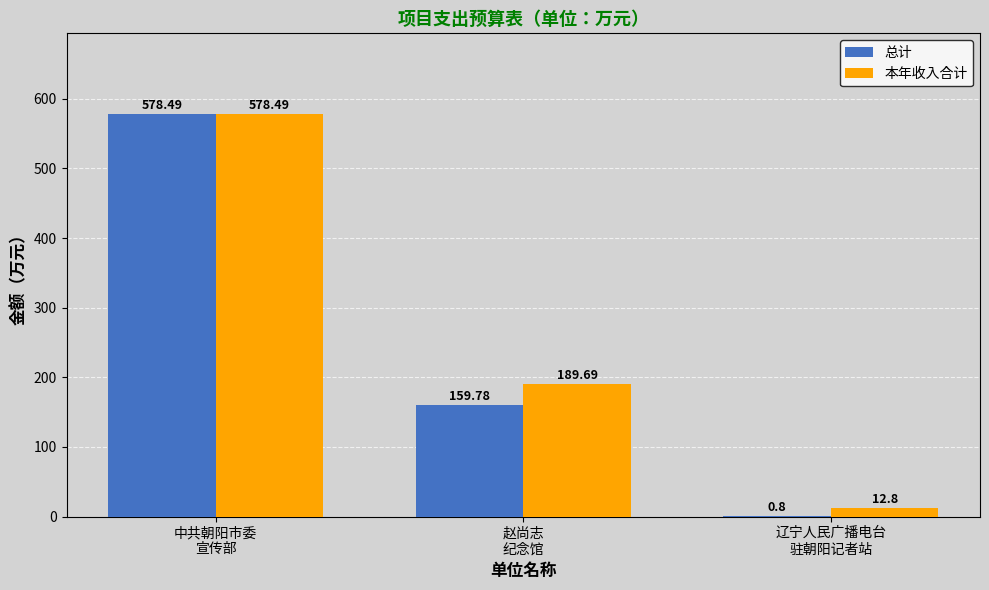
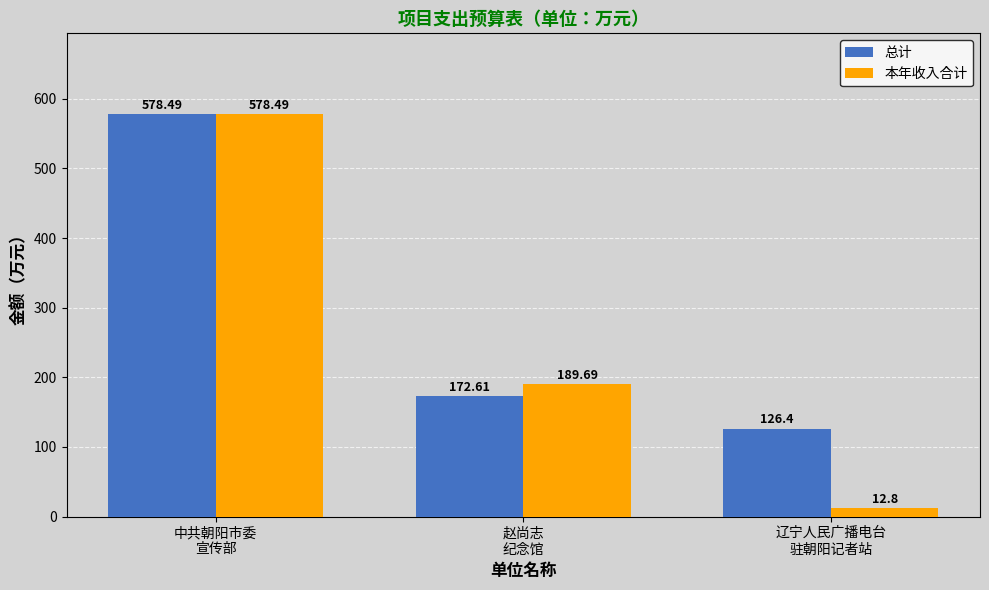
  {
    "总计": {
      "中共朝阳市委 宣传部": 578.49,
-     "赵尚志 纪念馆": 159.78,
-     "辽宁人民广播电台 驻朝阳记者站": 0.8
+     "赵尚志 纪念馆": 172.61,
+     "辽宁人民广播电台 驻朝阳记者站": 126.4
    },
    "本年收入合计": {
      "中共朝阳市委 宣传部": 578.49,
      "赵尚志 纪念馆": 189.69,
      "辽宁人民广播电台 驻朝阳记者站": 12.8
    }
  }
